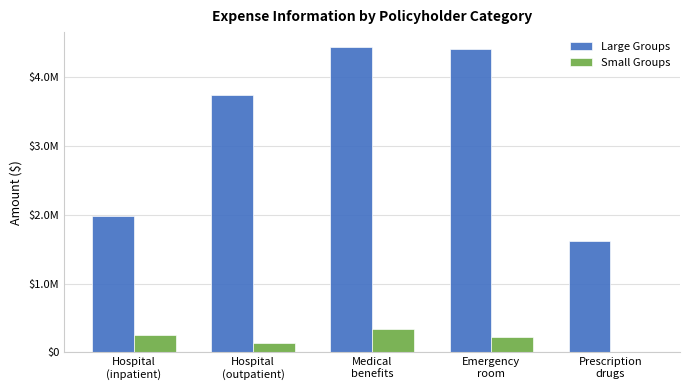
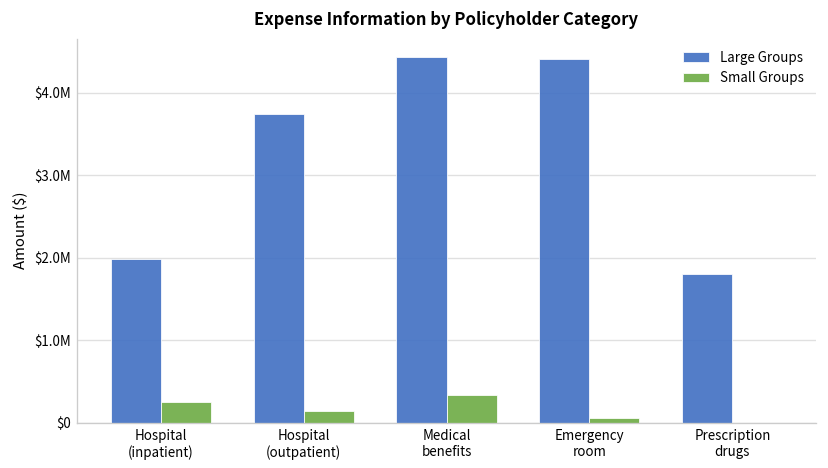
  {
    "Large Groups": {
      "Hospital (inpatient)": "$2000000",
      "Hospital (outpatient)": "$3700000",
      "Medical benefits": "$4400000",
      "Emergency room": "$4400000",
-     "Prescription drugs": "$1600000"
+     "Prescription drugs": "$1800000"
    },
    "Small Groups": {
      "Hospital (inpatient)": "$300000",
      "Hospital (outpatient)": "$100000",
      "Medical benefits": "$300000",
-     "Emergency room": "$200000",
+     "Emergency room": "$100000",
      "Prescription drugs": "$0"
    }
  }
